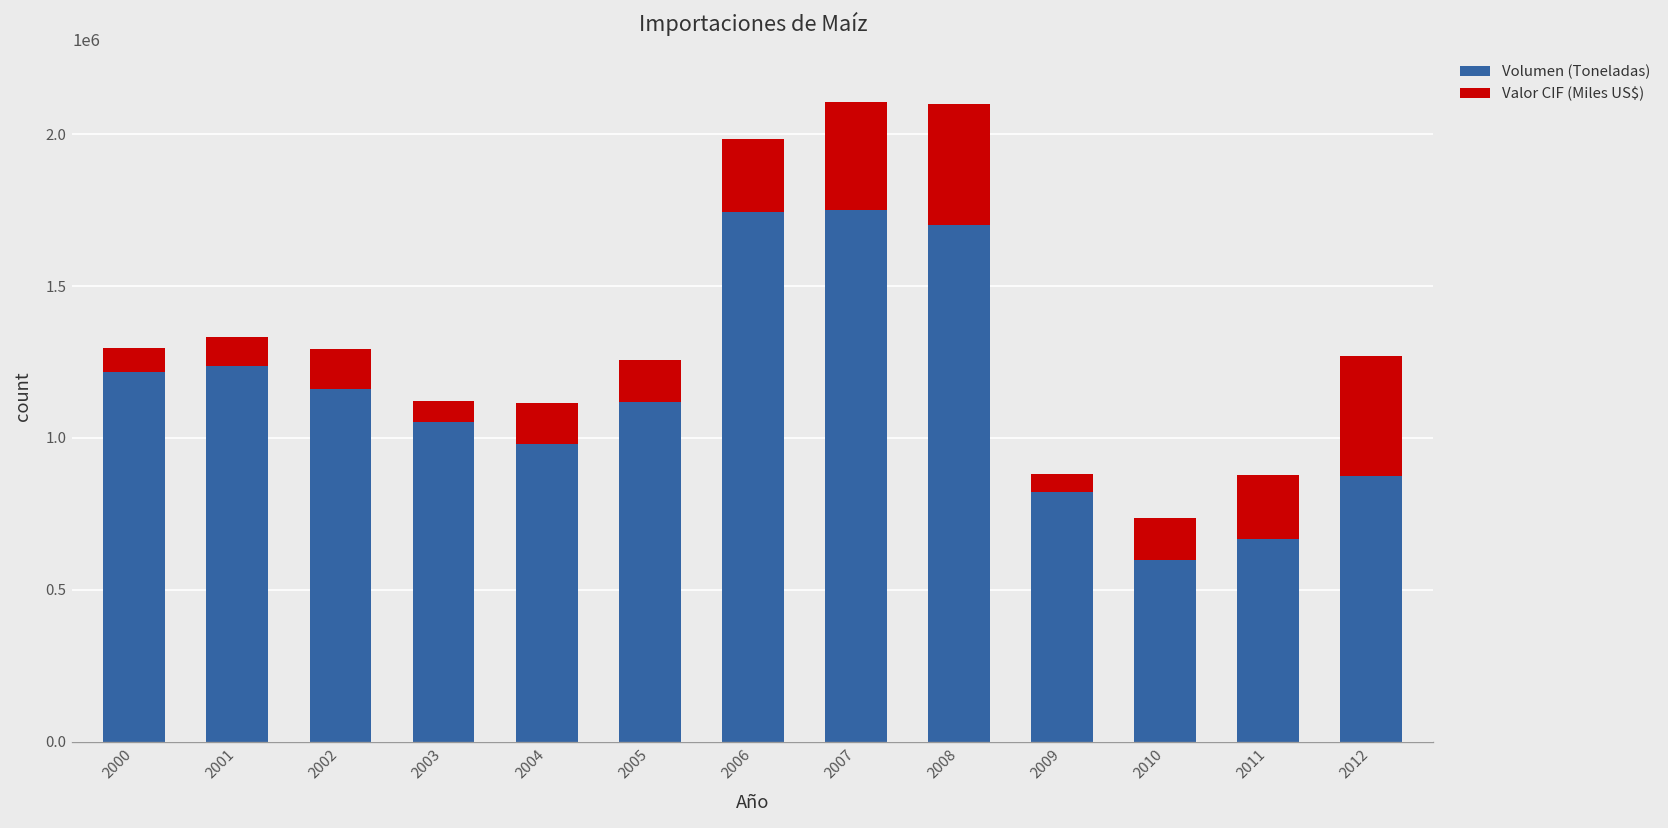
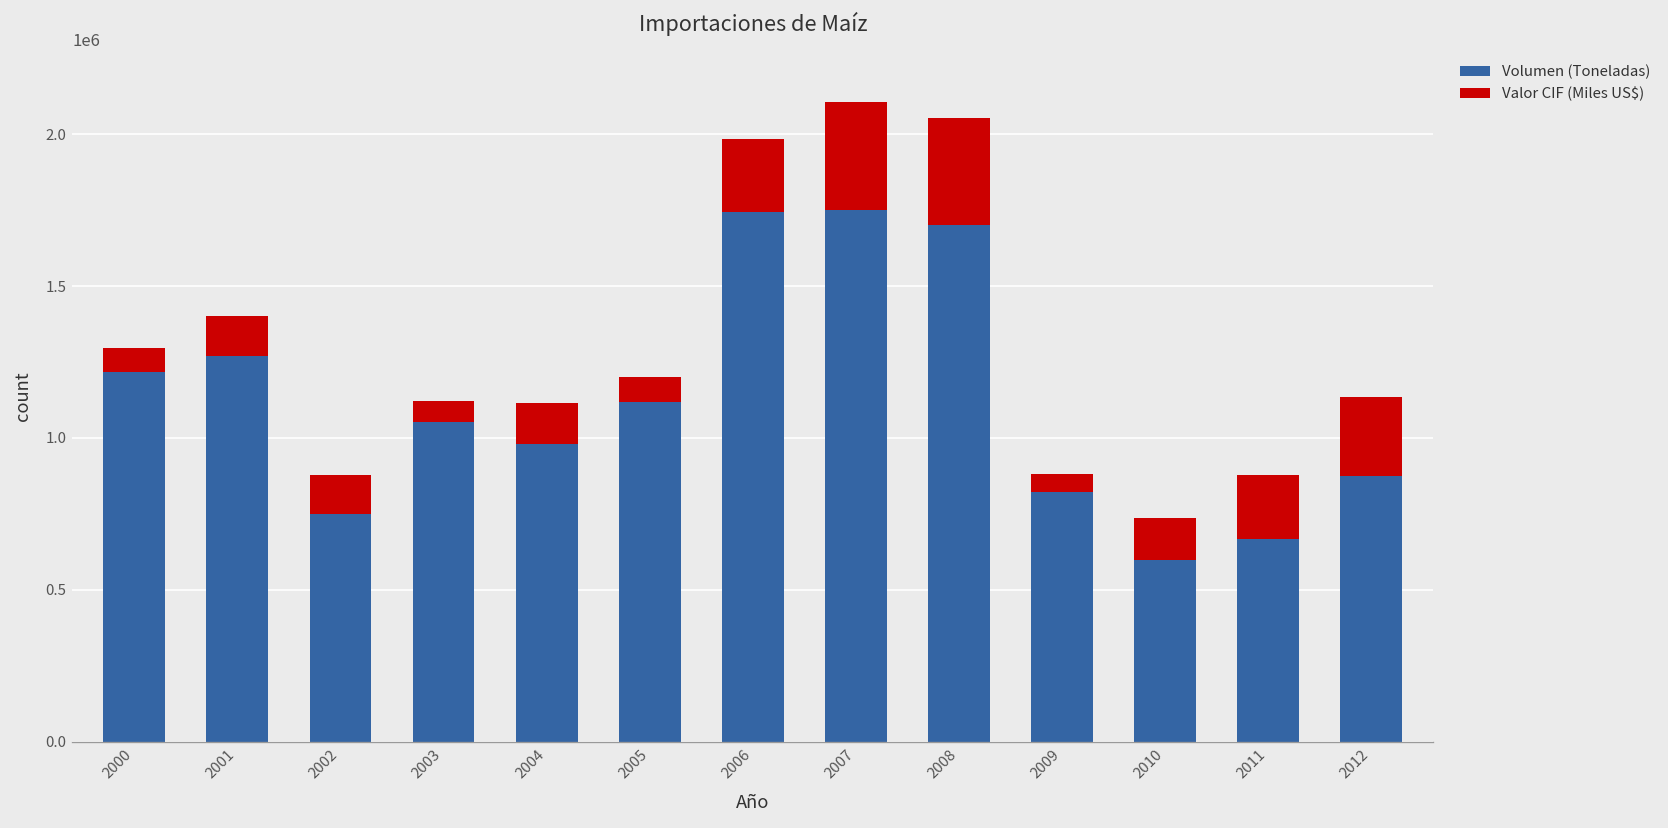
  {
    "Volumen (Toneladas)": {
      "2000": 1220000,
-     "2001": 1240000,
-     "2002": 1160000,
+     "2001": 1270000,
+     "2002": 750000,
      "2003": 1050000,
      "2004": 980000,
      "2005": 1120000,
      "2006": 1740000,
      "2007": 1750000,
      "2008": 1700000,
      "2009": 820000,
      "2010": 600000,
      "2011": 670000,
      "2012": 870000
    },
    "Valor CIF (Miles US$)": {
      "2000": 80000,
-     "2001": 90000,
+     "2001": 130000,
      "2002": 130000,
      "2003": 70000,
      "2004": 140000,
-     "2005": 140000,
+     "2005": 80000,
      "2006": 240000,
      "2007": 350000,
-     "2008": 400000,
+     "2008": 350000,
      "2009": 60000,
      "2010": 140000,
      "2011": 210000,
-     "2012": 400000
+     "2012": 260000
    }
  }
